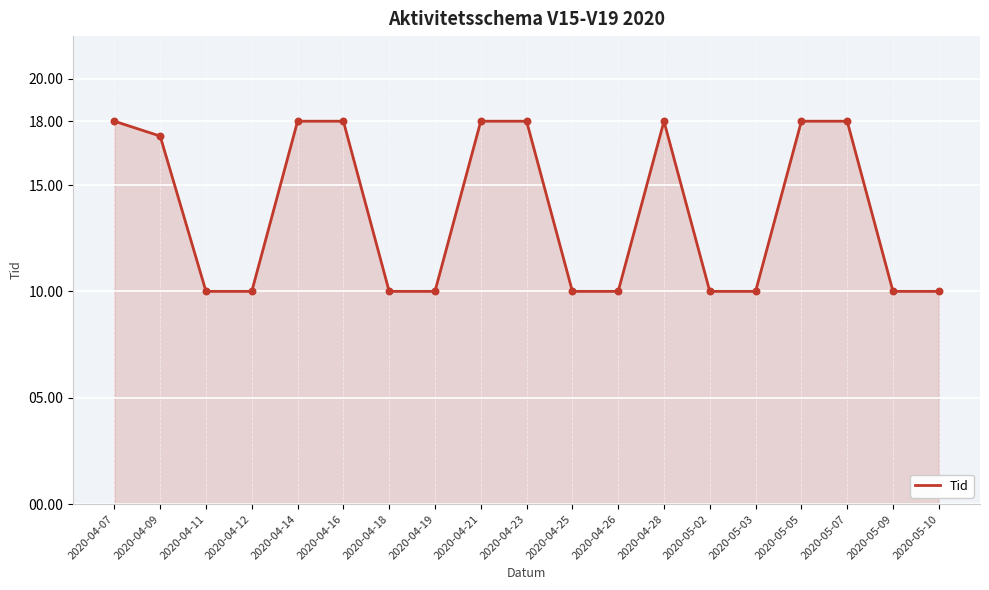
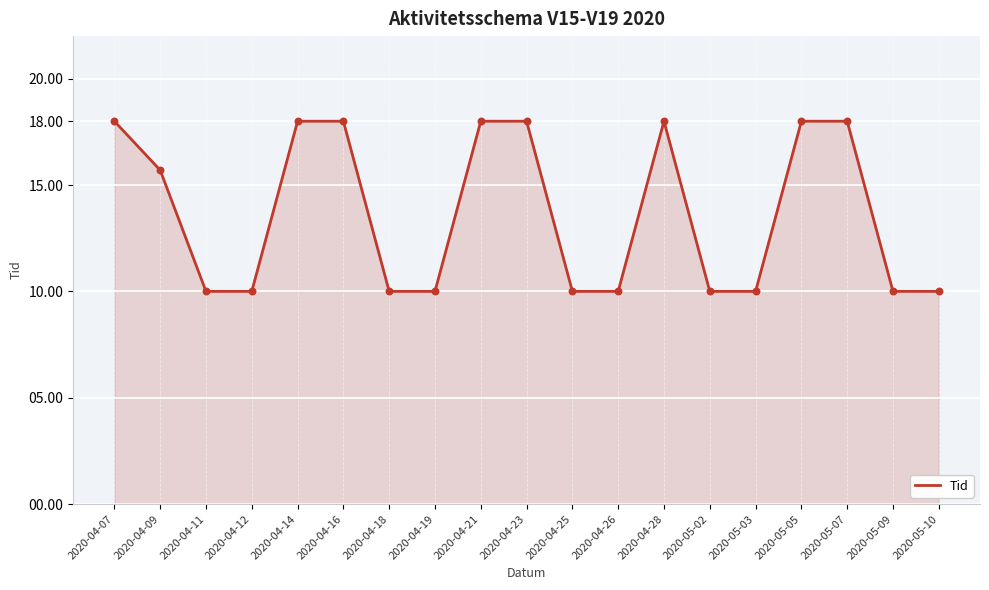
  {
    "2020-04-07": 18.0,
-   "2020-04-09": 17.3,
+   "2020-04-09": 15.7,
    "2020-04-11": 10.0,
    "2020-04-12": 10.0,
    "2020-04-14": 18.0,
    "2020-04-16": 18.0,
    "2020-04-18": 10.0,
    "2020-04-19": 10.0,
    "2020-04-21": 18.0,
    "2020-04-23": 18.0,
    "2020-04-25": 10.0,
    "2020-04-26": 10.0,
    "2020-04-28": 18.0,
    "2020-05-02": 10.0,
    "2020-05-03": 10.0,
    "2020-05-05": 18.0,
    "2020-05-07": 18.0,
    "2020-05-09": 10.0,
    "2020-05-10": 10.0
  }
